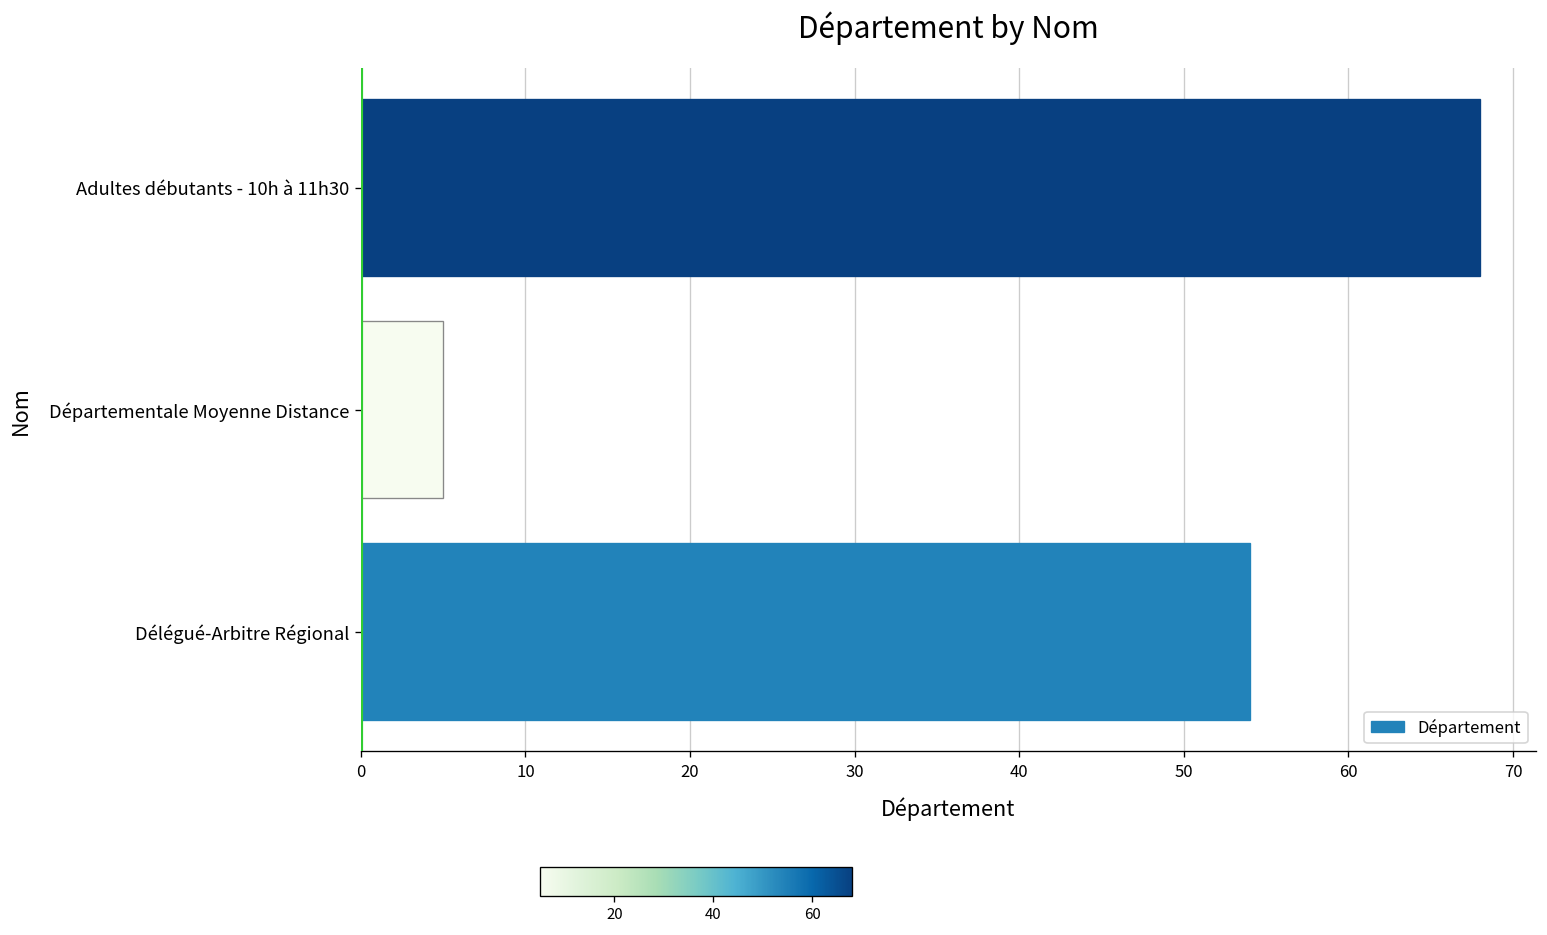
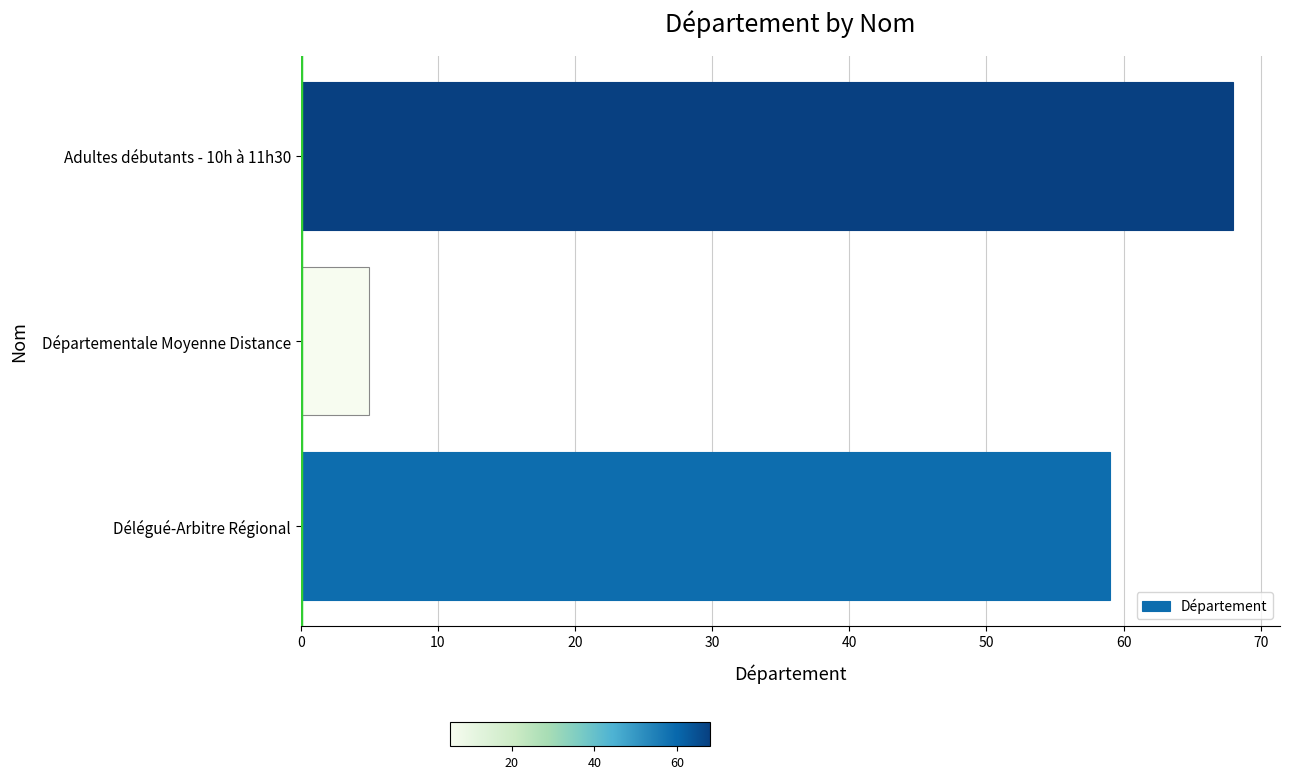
  {
    "Adultes débutants - 10h à 11h30": 68,
    "Départementale Moyenne Distance": 5,
-   "Délégué-Arbitre Régional": 54
+   "Délégué-Arbitre Régional": 59
  }
